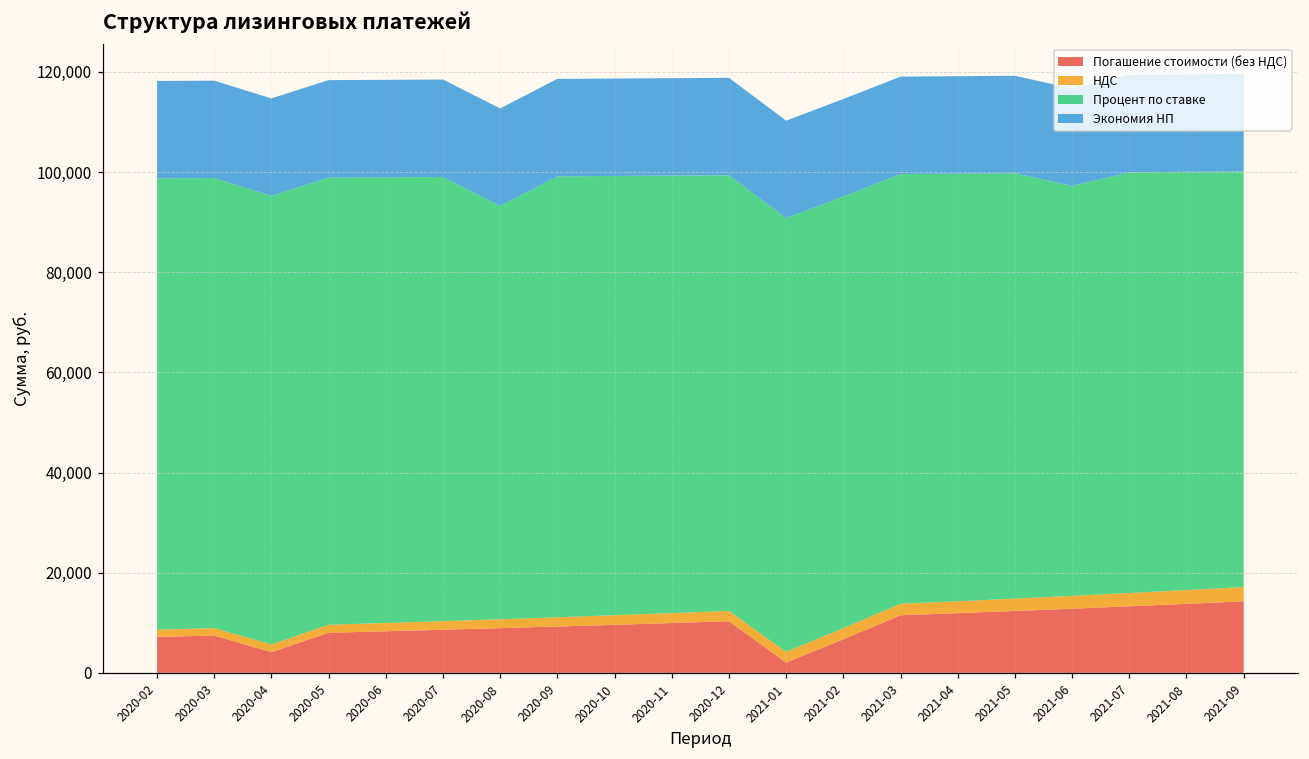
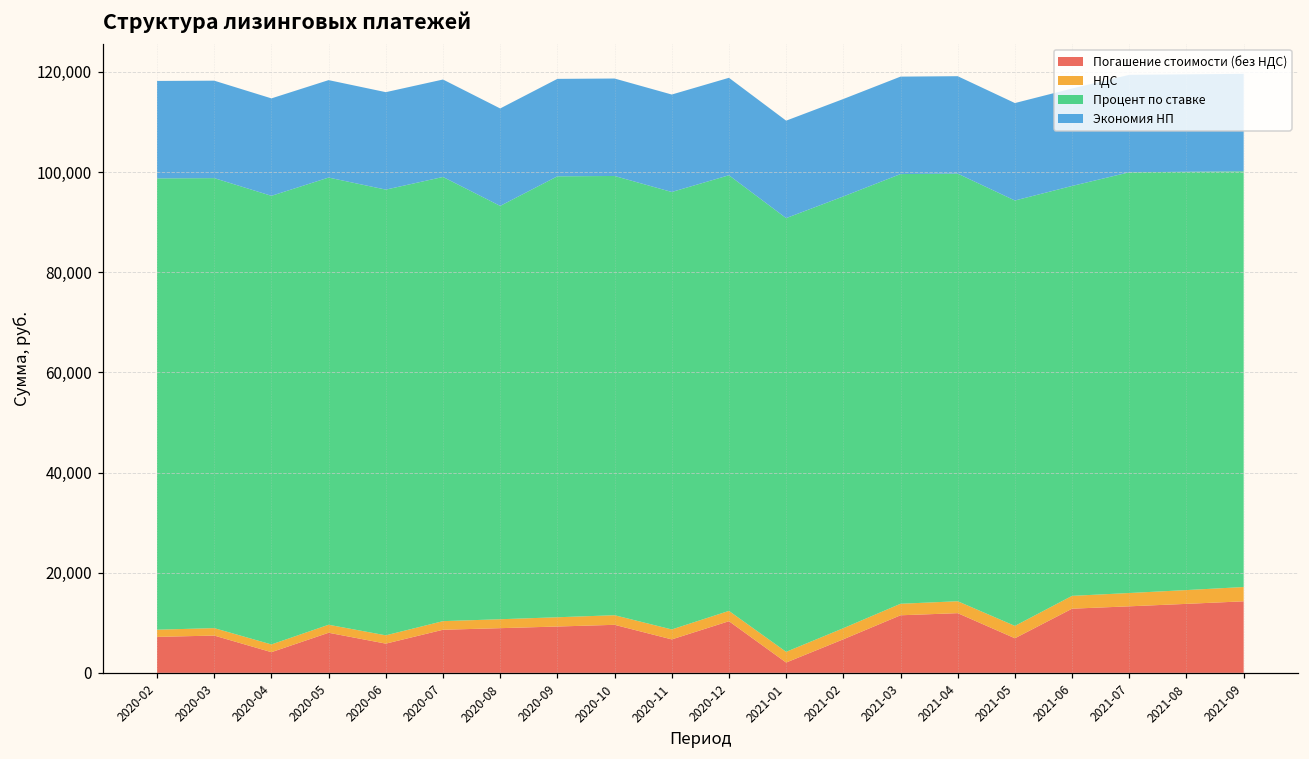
  {
    "Погашение стоимости (без НДС)": {
      "2020-02": "7,000",
      "2020-03": "7,000",
      "2020-04": "4,000",
      "2020-05": "8,000",
-     "2020-06": "8,000",
+     "2020-06": "6,000",
      "2020-07": "9,000",
      "2020-08": "9,000",
      "2020-09": "9,000",
      "2020-10": "10,000",
-     "2020-11": "10,000",
+     "2020-11": "7,000",
      "2020-12": "10,000",
      "2021-01": "2,000",
      "2021-02": "7,000",
      "2021-03": "11,000",
      "2021-04": "12,000",
-     "2021-05": "12,000",
+     "2021-05": "7,000",
      "2021-06": "13,000",
      "2021-07": "13,000",
      "2021-08": "14,000",
      "2021-09": "14,000"
    },
    "НДС": {
      "2020-02": "1,000",
      "2020-03": "1,000",
      "2020-04": "2,000",
      "2020-05": "2,000",
      "2020-06": "2,000",
      "2020-07": "2,000",
      "2020-08": "2,000",
      "2020-09": "2,000",
      "2020-10": "2,000",
      "2020-11": "2,000",
      "2020-12": "2,000",
      "2021-01": "2,000",
      "2021-02": "2,000",
      "2021-03": "2,000",
      "2021-04": "2,000",
      "2021-05": "2,000",
      "2021-06": "3,000",
      "2021-07": "3,000",
      "2021-08": "3,000",
      "2021-09": "3,000"
    },
    "Процент по ставке": {
      "2020-02": "90,000",
      "2020-03": "90,000",
      "2020-04": "90,000",
      "2020-05": "89,000",
      "2020-06": "89,000",
      "2020-07": "89,000",
      "2020-08": "83,000",
      "2020-09": "88,000",
      "2020-10": "88,000",
      "2020-11": "87,000",
      "2020-12": "87,000",
      "2021-01": "87,000",
      "2021-02": "86,000",
      "2021-03": "86,000",
      "2021-04": "85,000",
      "2021-05": "85,000",
      "2021-06": "82,000",
      "2021-07": "84,000",
      "2021-08": "84,000",
      "2021-09": "83,000"
    },
    "Экономия НП": {
      "2020-02": "19,000",
      "2020-03": "19,000",
      "2020-04": "19,000",
      "2020-05": "19,000",
      "2020-06": "19,000",
      "2020-07": "19,000",
      "2020-08": "19,000",
      "2020-09": "19,000",
      "2020-10": "19,000",
      "2020-11": "19,000",
      "2020-12": "19,000",
      "2021-01": "19,000",
      "2021-02": "19,000",
      "2021-03": "19,000",
      "2021-04": "19,000",
      "2021-05": "19,000"
    }
  }
